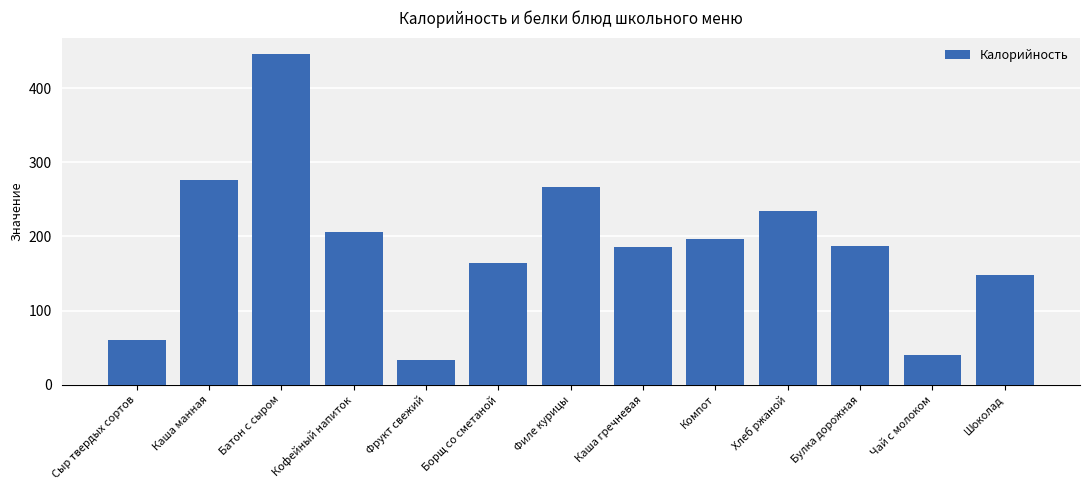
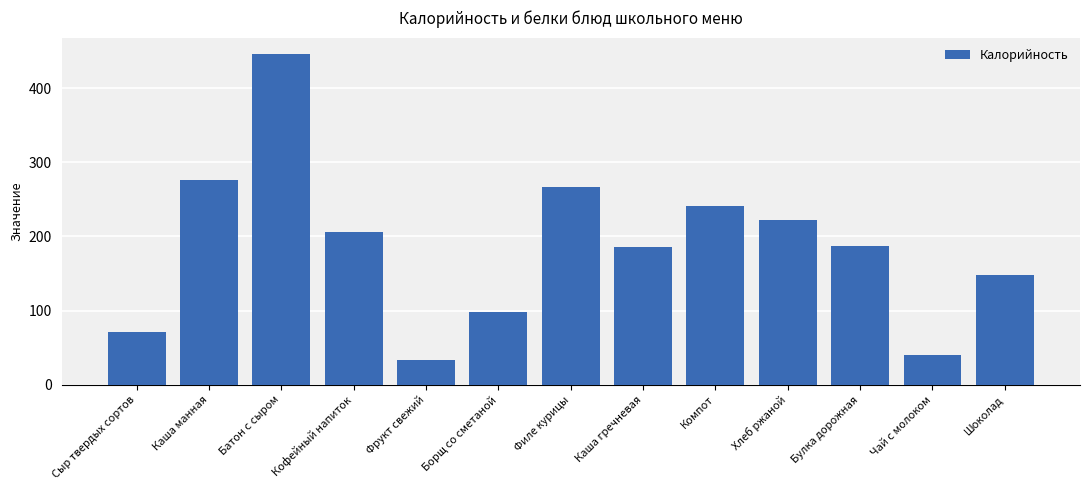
  {
-   "Сыр твердых сортов": 60,
+   "Сыр твердых сортов": 70,
    "Каша манная": 280,
    "Батон с сыром": 450,
    "Кофейный напиток": 210,
    "Фрукт свежий": 30,
-   "Борщ со сметаной": 160,
+   "Борщ со сметаной": 100,
    "Филе курицы": 270,
    "Каша гречневая": 190,
-   "Компот": 200,
-   "Хлеб ржаной": 230,
+   "Компот": 240,
+   "Хлеб ржаной": 220,
    "Булка дорожная": 190,
    "Чай с молоком": 40,
    "Шоколад": 150
  }
